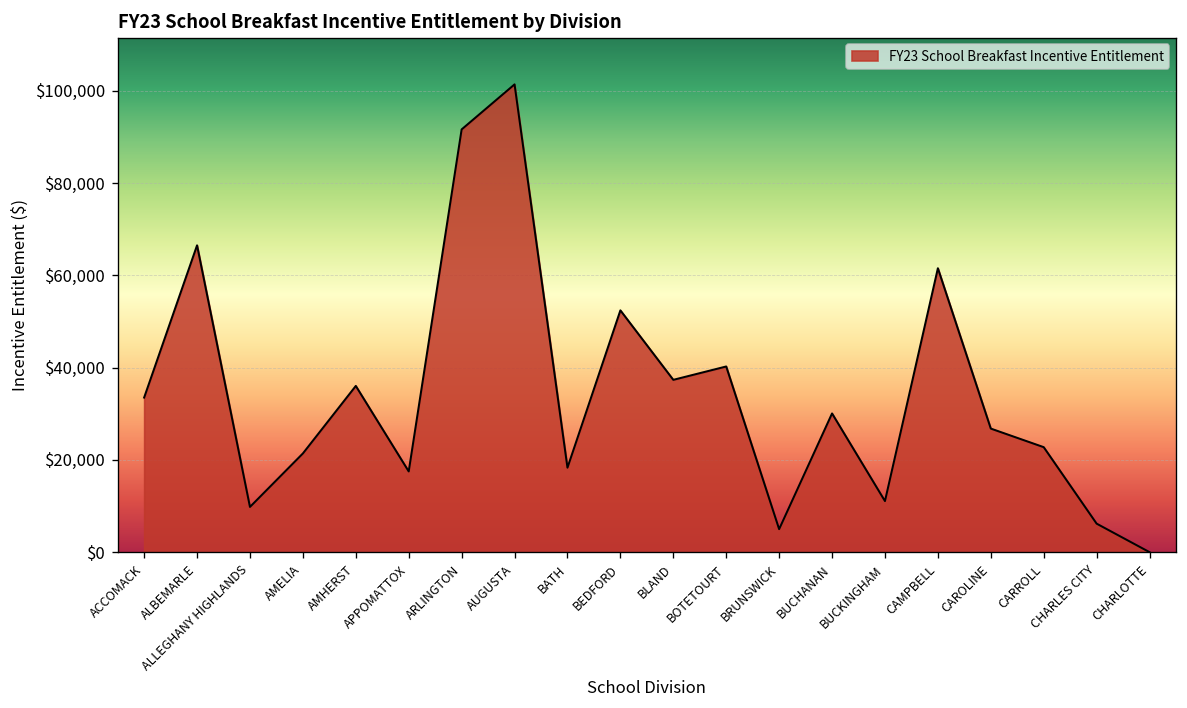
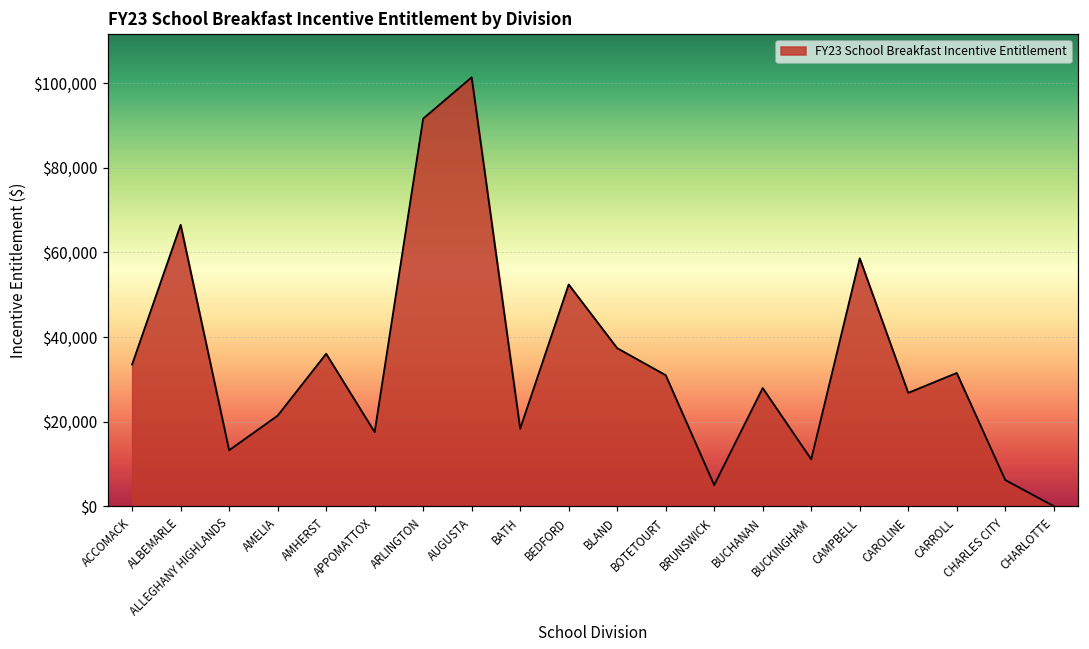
  {
    "ACCOMACK": "$34,000",
    "ALBEMARLE": "$67,000",
-   "ALLEGHANY HIGHLANDS": "$10,000",
+   "ALLEGHANY HIGHLANDS": "$13,000",
    "AMELIA": "$21,000",
    "AMHERST": "$36,000",
    "APPOMATTOX": "$17,000",
    "ARLINGTON": "$92,000",
    "AUGUSTA": "$101,000",
    "BATH": "$18,000",
    "BEDFORD": "$52,000",
    "BLAND": "$37,000",
-   "BOTETOURT": "$40,000",
+   "BOTETOURT": "$31,000",
    "BRUNSWICK": "$5,000",
-   "BUCHANAN": "$30,000",
+   "BUCHANAN": "$28,000",
    "BUCKINGHAM": "$11,000",
-   "CAMPBELL": "$62,000",
+   "CAMPBELL": "$59,000",
    "CAROLINE": "$27,000",
-   "CARROLL": "$23,000",
+   "CARROLL": "$31,000",
    "CHARLES CITY": "$6,000",
    "CHARLOTTE": "$0"
  }
